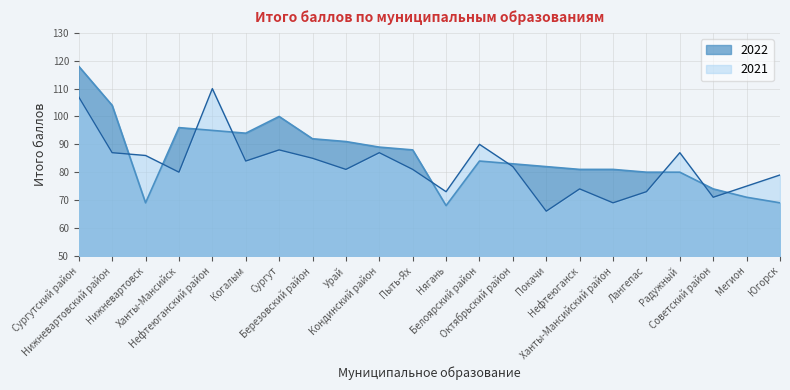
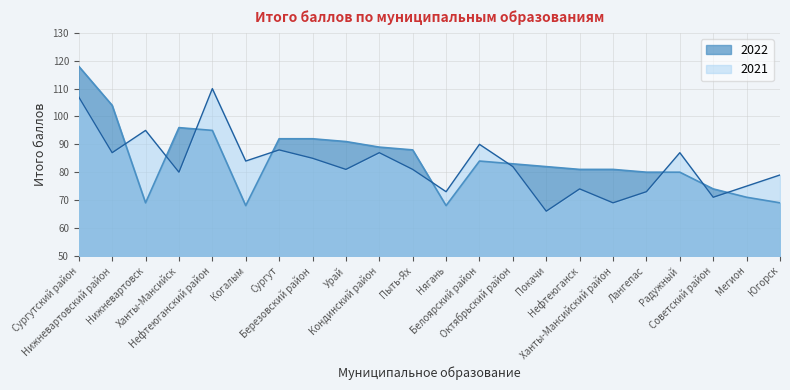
  {
    "2022": {
      "Сургутский район": 118,
      "Нижневартовский район": 104,
      "Нижневартовск": 69,
      "Ханты-Мансийск": 96,
      "Нефтеюганский район": 95,
-     "Когалым": 94,
-     "Сургут": 100,
+     "Когалым": 68,
+     "Сургут": 92,
      "Березовский район": 92,
      "Урай": 91,
      "Кондинский район": 89,
      "Пыть-Ях": 88,
      "Нягань": 68,
      "Белоярский район": 84,
      "Октябрьский район": 83,
      "Покачи": 82,
      "Нефтеюганск": 81,
      "Ханты-Мансийский район": 81,
      "Лангепас": 80,
      "Радужный": 80,
      "Советский район": 74,
      "Мегион": 71,
      "Югорск": 69
    },
    "2021": {
      "Сургутский район": 107,
      "Нижневартовский район": 87,
-     "Нижневартовск": 86,
+     "Нижневартовск": 95,
      "Ханты-Мансийск": 80,
      "Нефтеюганский район": 110,
      "Когалым": 84,
      "Сургут": 88,
      "Березовский район": 85,
      "Урай": 81,
      "Кондинский район": 87,
      "Пыть-Ях": 81,
      "Нягань": 73,
      "Белоярский район": 90,
      "Октябрьский район": 82,
      "Покачи": 66,
      "Нефтеюганск": 74,
      "Ханты-Мансийский район": 69,
      "Лангепас": 73,
      "Радужный": 87,
      "Советский район": 71,
      "Мегион": 75,
      "Югорск": 79
    }
  }
